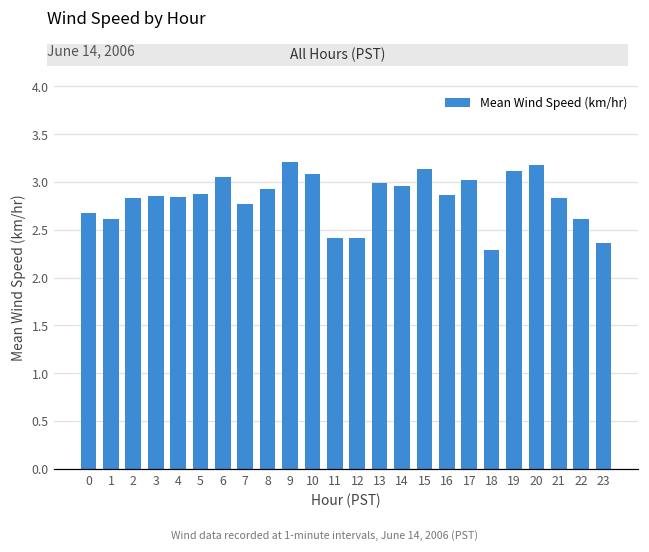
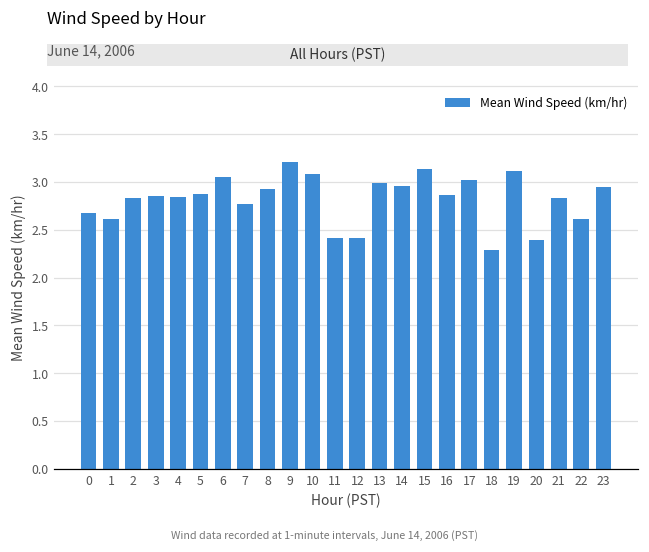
  {
    "0": 2.7,
    "1": 2.6,
    "2": 2.8,
    "3": 2.9,
    "4": 2.8,
    "5": 2.9,
    "6": 3.1,
    "7": 2.8,
    "8": 2.9,
    "9": 3.2,
    "10": 3.1,
    "11": 2.4,
    "12": 2.4,
    "13": 3.0,
    "14": 3.0,
    "15": 3.1,
    "16": 2.9,
    "17": 3.0,
    "18": 2.3,
    "19": 3.1,
-   "20": 3.2,
+   "20": 2.4,
    "21": 2.8,
    "22": 2.6,
-   "23": 2.4
+   "23": 3.0
  }
